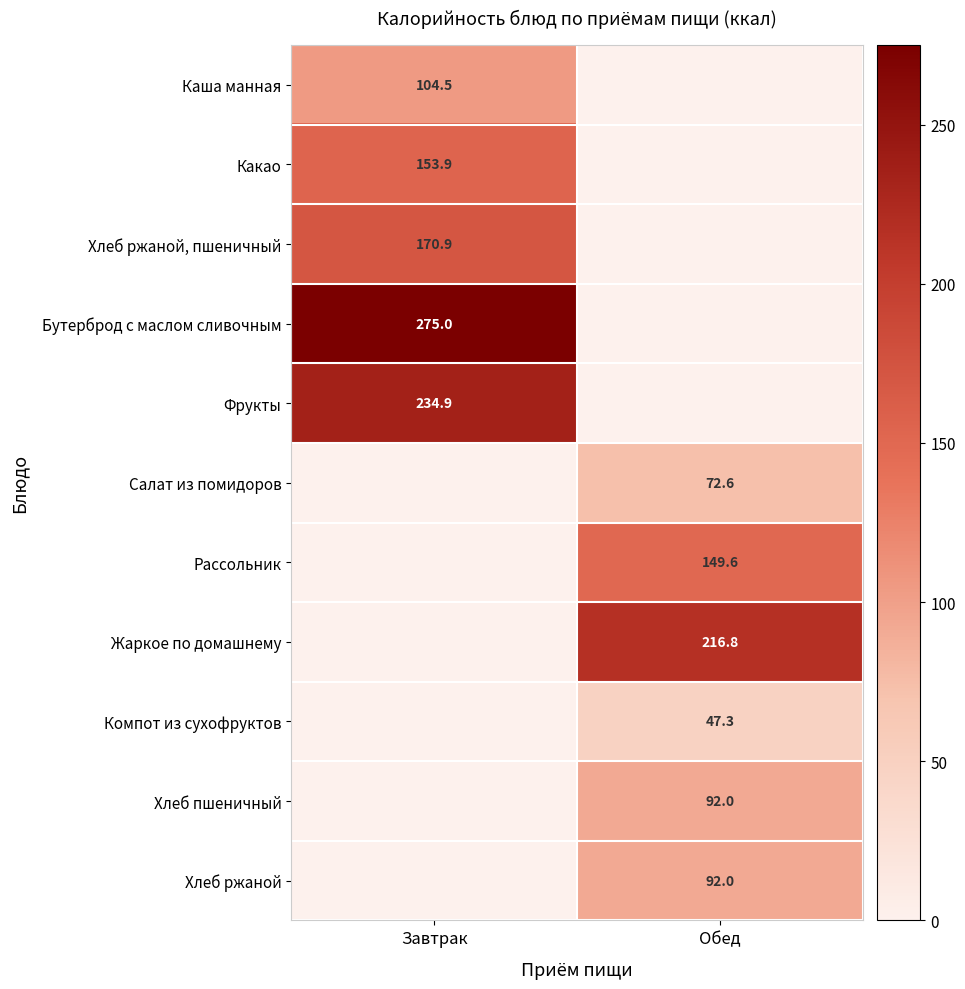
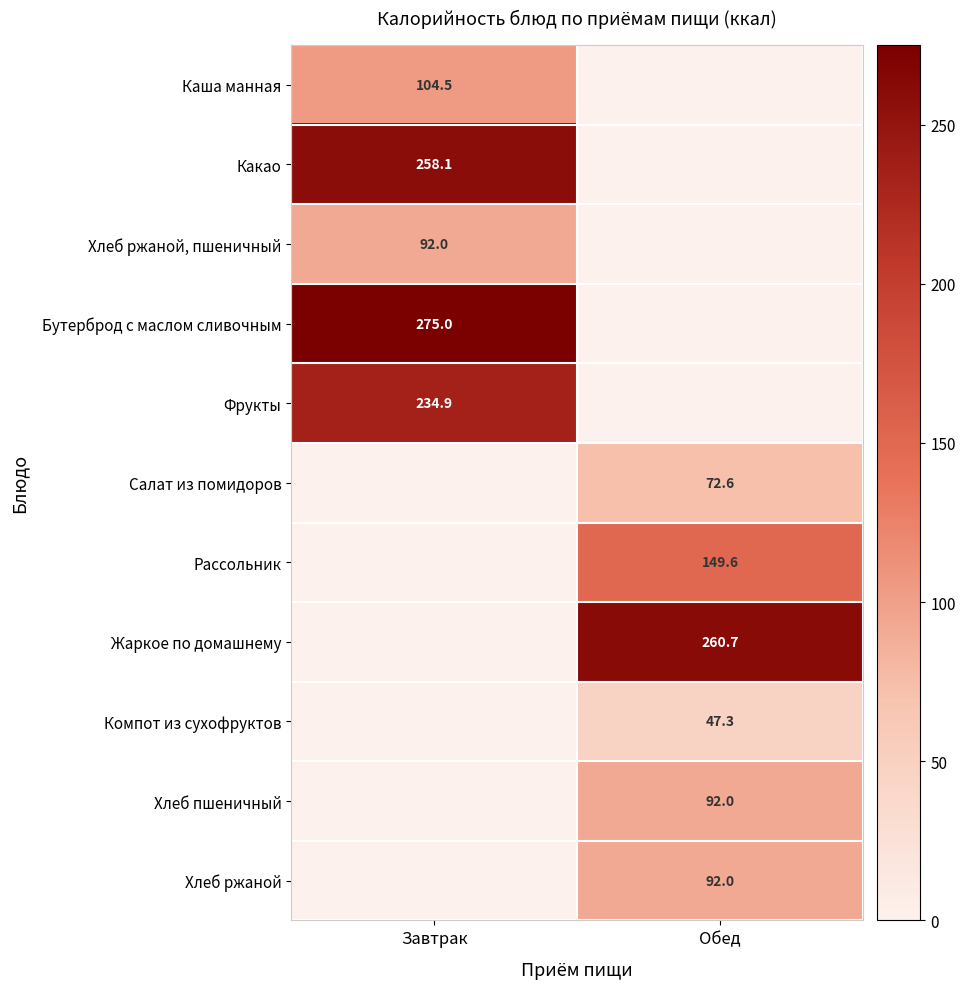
  {
    "Каша манная": {
      "Завтрак": 104.5
    },
    "Какао": {
-     "Завтрак": 153.9
+     "Завтрак": 258.1
    },
    "Хлеб ржаной, пшеничный": {
-     "Завтрак": 170.9
+     "Завтрак": 92.0
    },
    "Бутерброд с маслом сливочным": {
      "Завтрак": 275.0
    },
    "Фрукты": {
      "Завтрак": 234.9
    },
    "Салат из помидоров": {
      "Обед": 72.6
    },
    "Рассольник": {
      "Обед": 149.6
    },
    "Жаркое по домашнему": {
-     "Обед": 216.8
+     "Обед": 260.7
    },
    "Компот из сухофруктов": {
      "Обед": 47.3
    },
    "Хлеб пшеничный": {
      "Обед": 92.0
    },
    "Хлеб ржаной": {
      "Обед": 92.0
    }
  }
